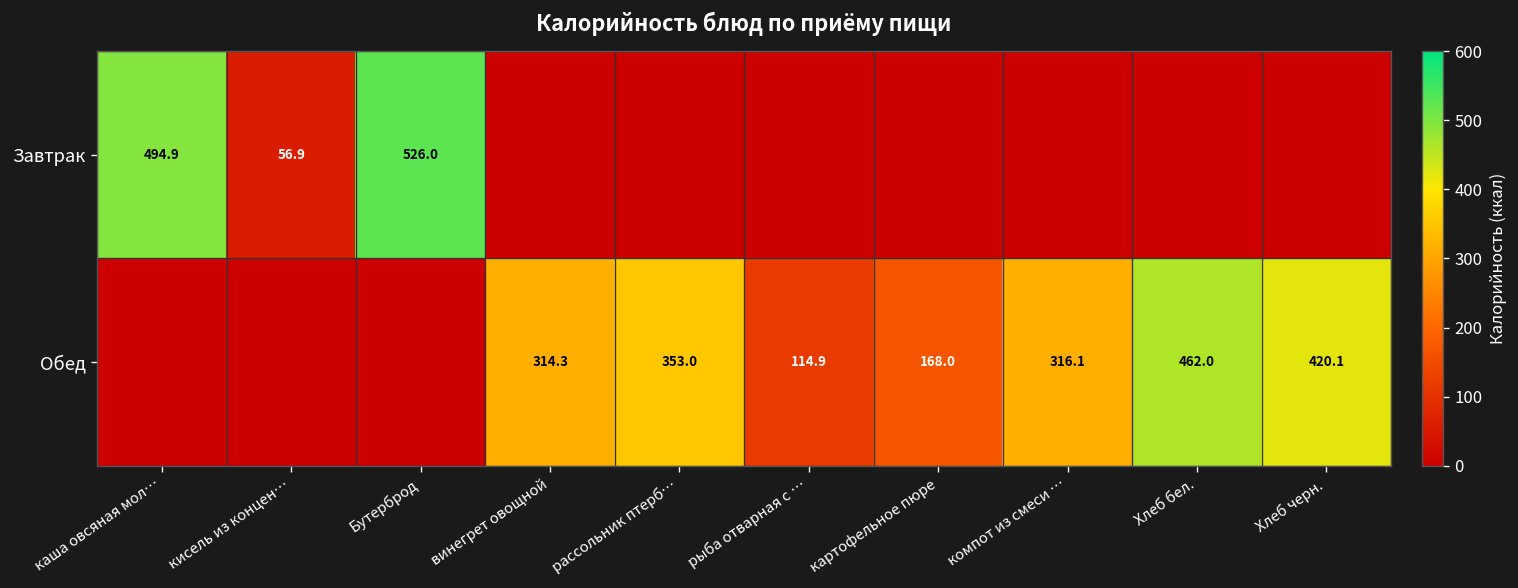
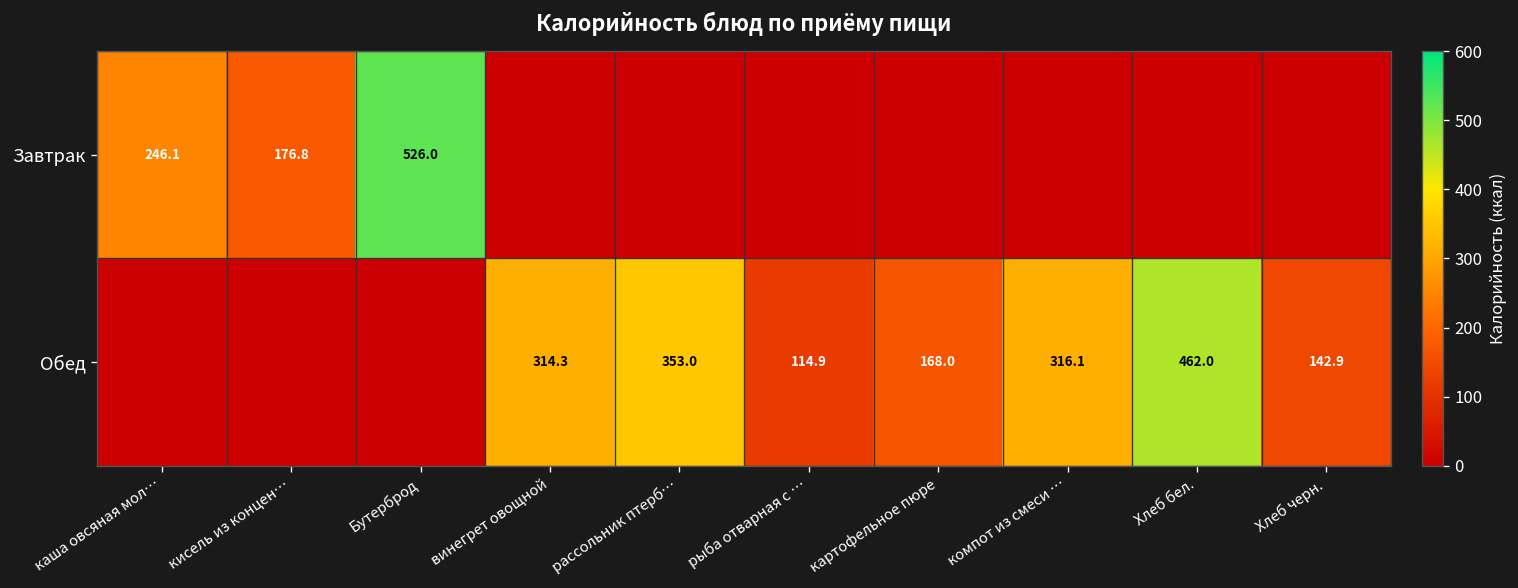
  {
    "Завтрак": {
-     "каша овсяная мол…": 494.9,
-     "кисель из концен…": 56.9,
+     "каша овсяная мол…": 246.1,
+     "кисель из концен…": 176.8,
      "Бутерброд": 526.0
    },
    "Обед": {
      "винегрет овощной": 314.3,
      "рассольник птерб…": 353.0,
      "рыба отварная с …": 114.9,
      "картофельное пюре": 168.0,
      "компот из смеси …": 316.1,
      "Хлеб бел.": 462.0,
-     "Хлеб черн.": 420.1
+     "Хлеб черн.": 142.9
    }
  }
